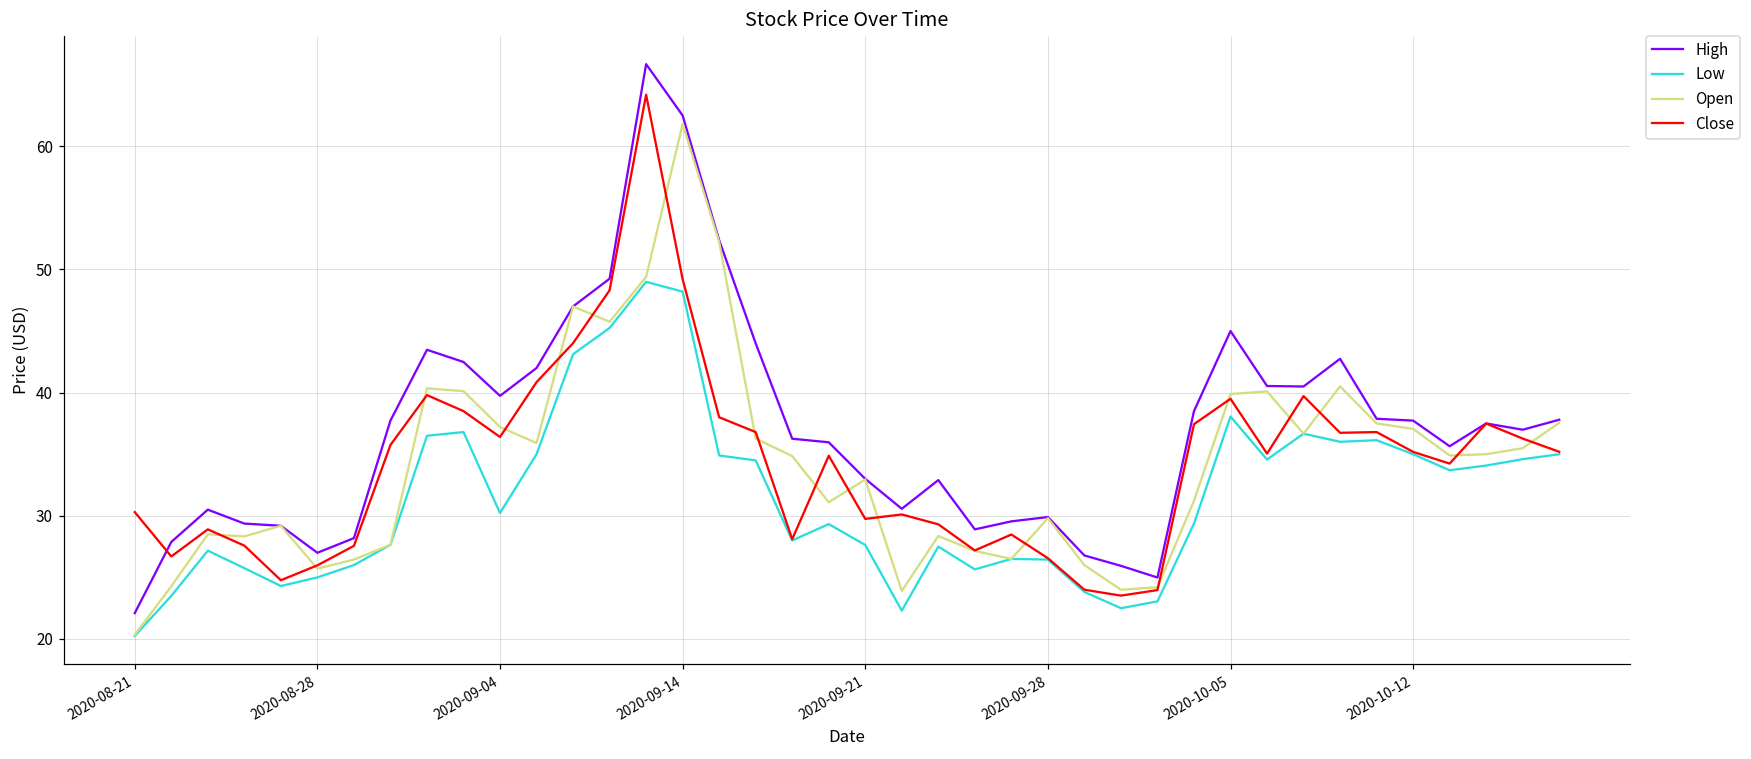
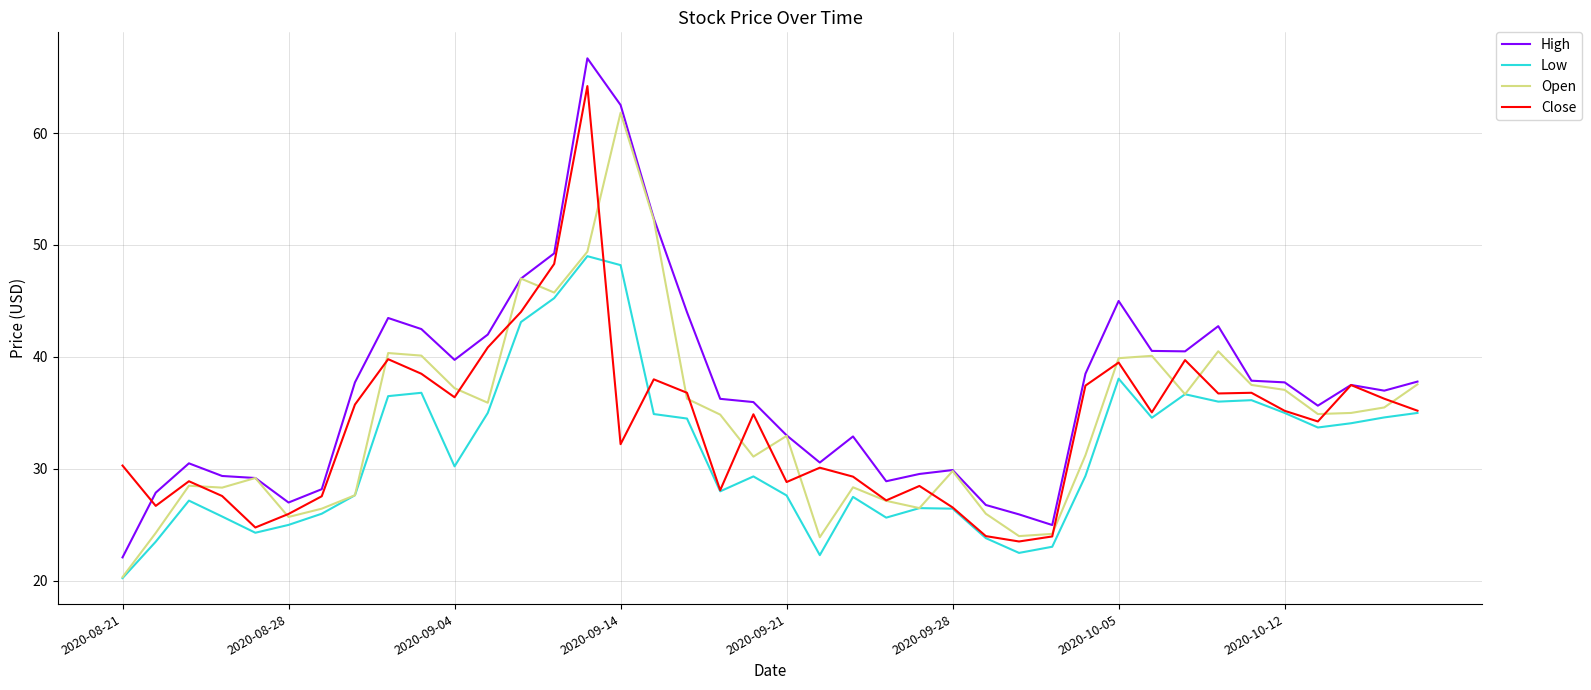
  {
    "High": {
      "2020-08-21": 22.1,
      "2020-08-28": 27.0,
      "2020-09-04": 39.7,
      "2020-09-14": 62.5,
      "2020-10-05": 45.0,
      "2020-10-12": 37.7
    },
    "Low": {
      "2020-08-28": 25.0,
      "2020-09-04": 30.2,
      "2020-09-14": 48.2,
      "2020-09-21": 27.6,
      "2020-10-05": 38.1
    },
    "Open": {
      "2020-08-28": 25.7,
      "2020-09-04": 37.2,
      "2020-09-14": 61.8,
      "2020-10-05": 39.9,
      "2020-10-12": 37.1
    },
    "Close": {
      "2020-08-21": 30.3,
      "2020-08-28": 26.0,
      "2020-09-04": 36.4,
-     "2020-09-14": 49.2,
-     "2020-09-21": 29.8,
+     "2020-09-14": 32.2,
+     "2020-09-21": 28.8,
      "2020-10-05": 39.5
    }
  }
